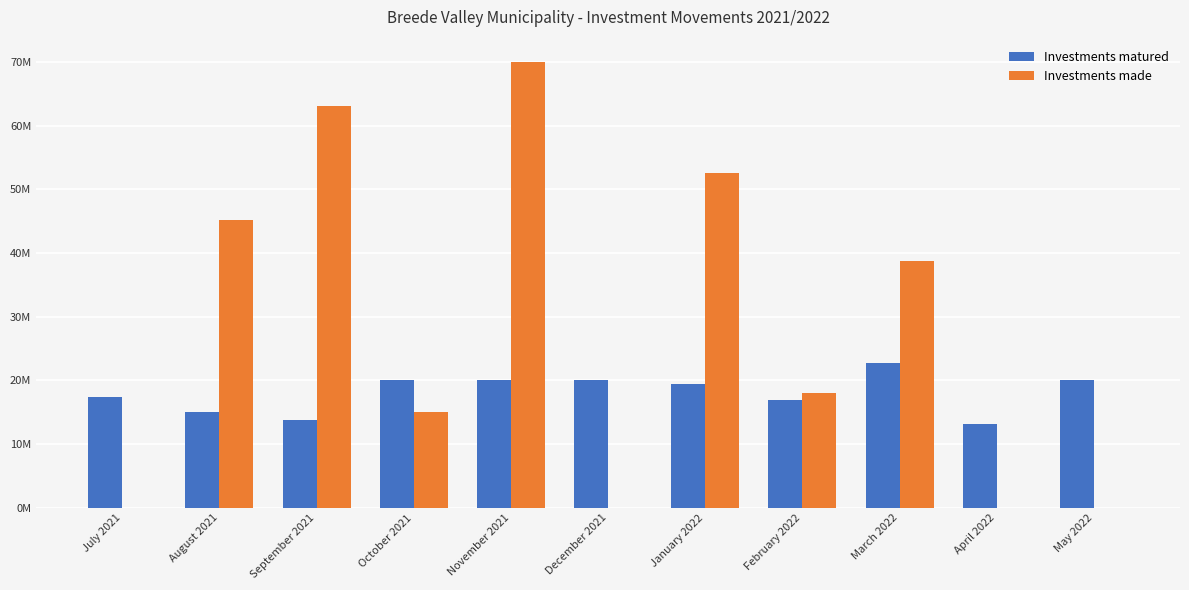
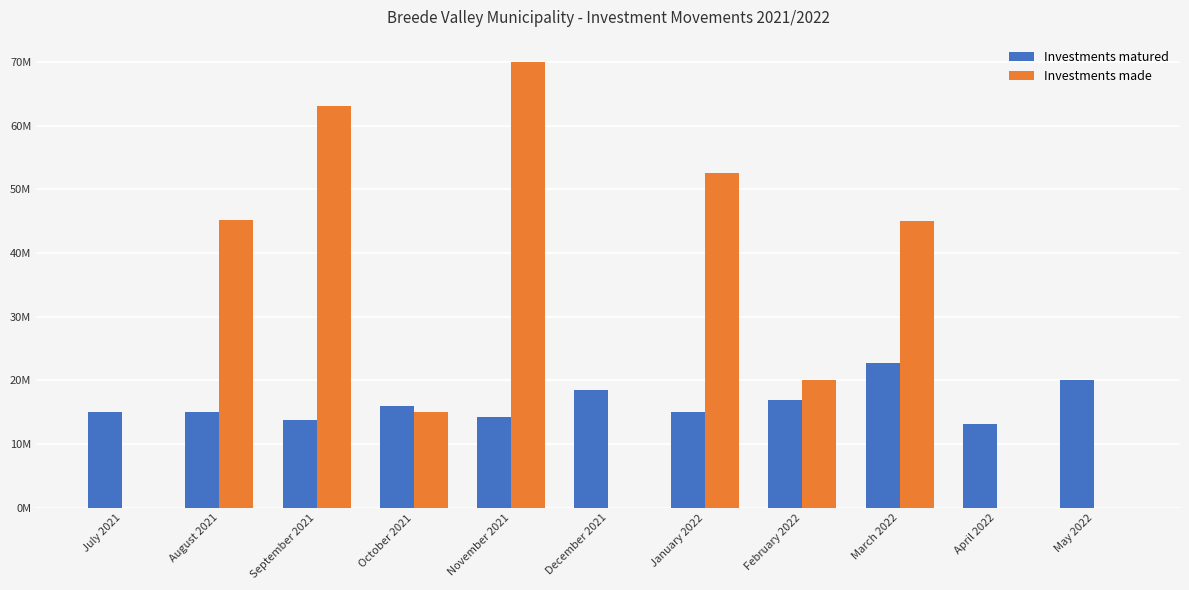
  {
    "Investments matured": {
-     "July 2021": 17000000,
+     "July 2021": 15000000,
      "August 2021": 15000000,
      "September 2021": 14000000,
-     "October 2021": 20000000,
-     "November 2021": 20000000,
-     "December 2021": 20000000,
-     "January 2022": 19000000,
+     "October 2021": 16000000,
+     "November 2021": 14000000,
+     "December 2021": 19000000,
+     "January 2022": 15000000,
      "February 2022": 17000000,
      "March 2022": 23000000,
      "April 2022": 13000000,
      "May 2022": 20000000
    },
    "Investments made": {
      "July 2021": 0,
      "August 2021": 45000000,
      "September 2021": 63000000,
      "October 2021": 15000000,
      "November 2021": 70000000,
      "December 2021": 0,
      "January 2022": 53000000,
-     "February 2022": 18000000,
-     "March 2022": 39000000,
+     "February 2022": 20000000,
+     "March 2022": 45000000,
      "April 2022": 0,
      "May 2022": 0
    }
  }
